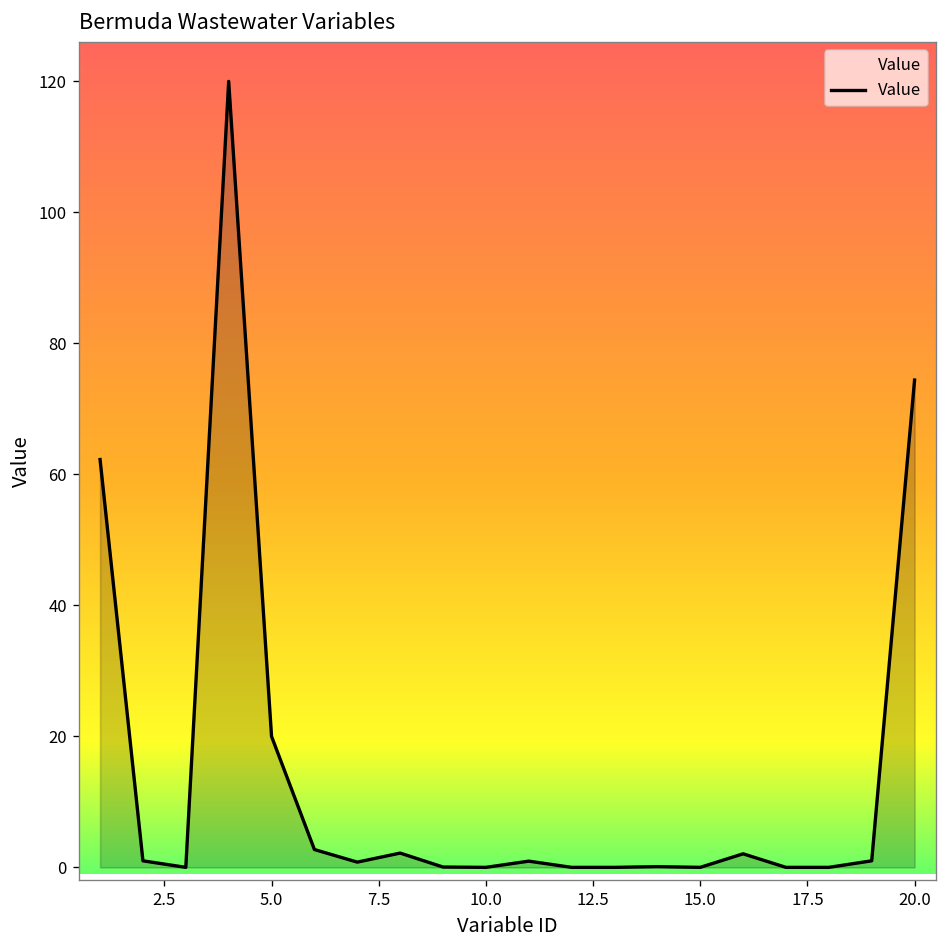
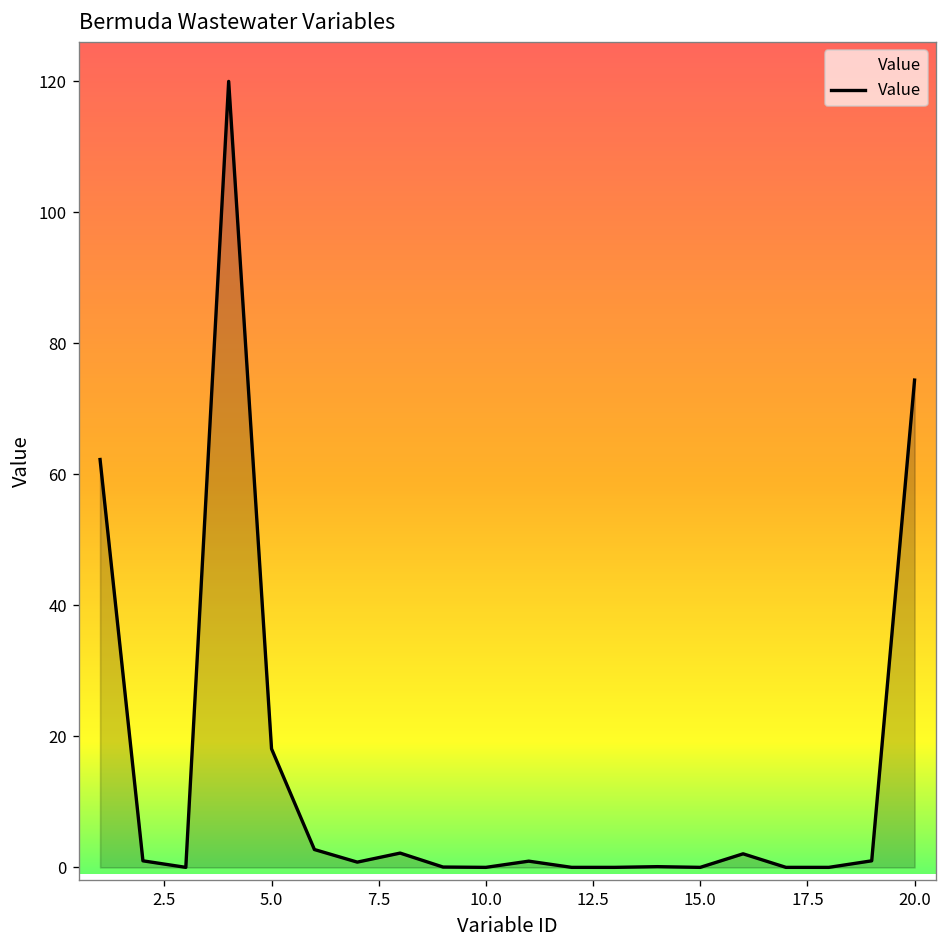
  {
-   "5.0": 20,
+   "5.0": 18,
    "10.0": 0,
    "15.0": 0,
    "20.0": 74
  }
